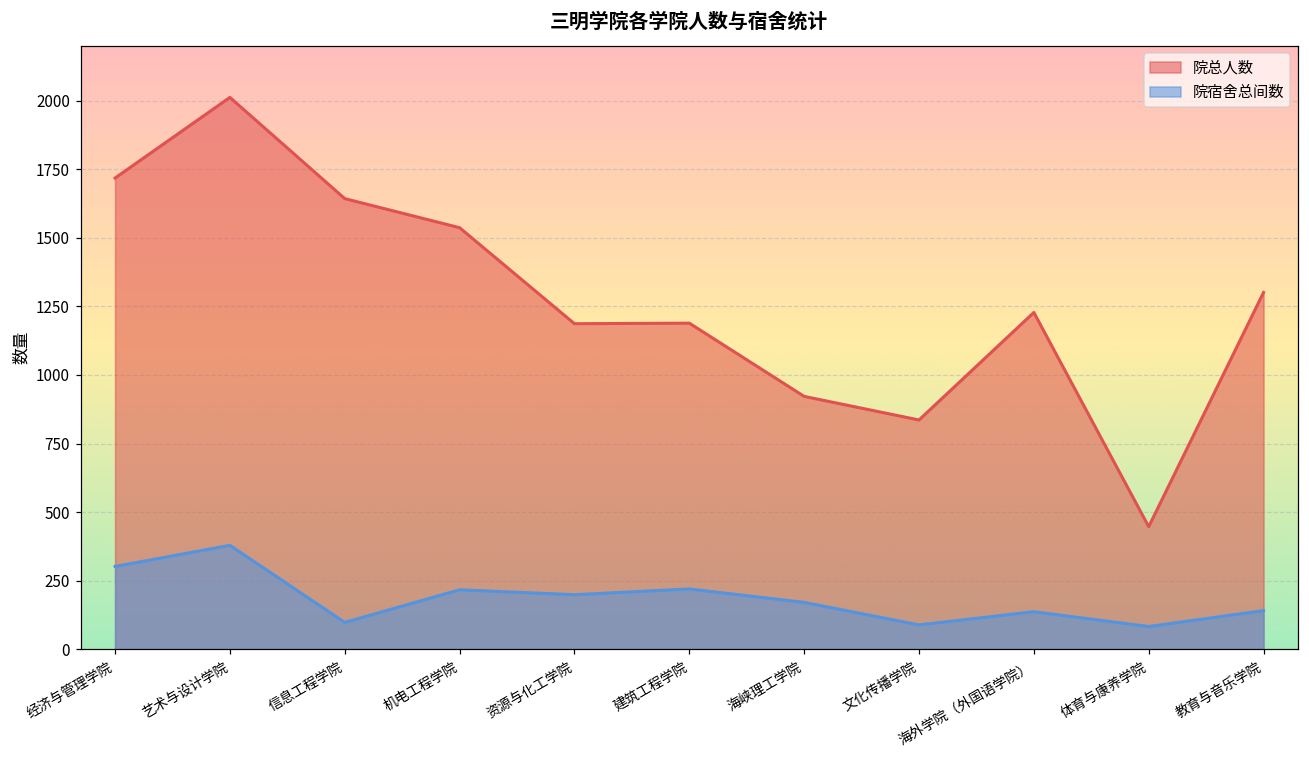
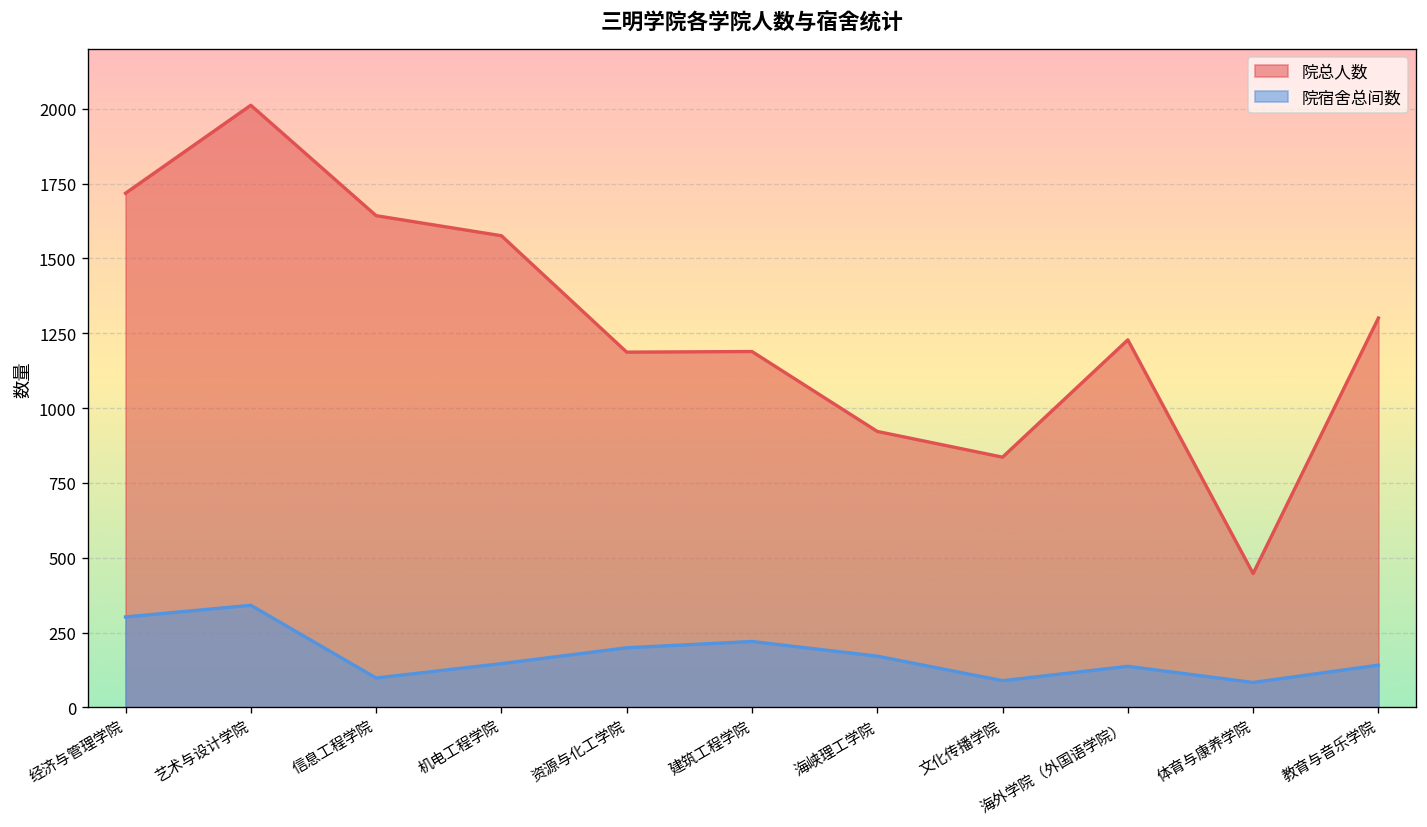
  {
    "院总人数": {
      "经济与管理学院": 1720,
      "艺术与设计学院": 2010,
      "信息工程学院": 1640,
-     "机电工程学院": 1540,
+     "机电工程学院": 1580,
      "资源与化工学院": 1190,
      "建筑工程学院": 1190,
      "海峡理工学院": 920,
      "文化传播学院": 840,
      "海外学院（外国语学院）": 1230,
      "体育与康养学院": 450,
      "教育与音乐学院": 1300
    },
    "院宿舍总间数": {
      "经济与管理学院": 300,
-     "艺术与设计学院": 380,
+     "艺术与设计学院": 340,
      "信息工程学院": 100,
-     "机电工程学院": 220,
+     "机电工程学院": 150,
      "资源与化工学院": 200,
      "建筑工程学院": 220,
      "海峡理工学院": 170,
      "文化传播学院": 90,
      "海外学院（外国语学院）": 140,
      "体育与康养学院": 80,
      "教育与音乐学院": 140
    }
  }
